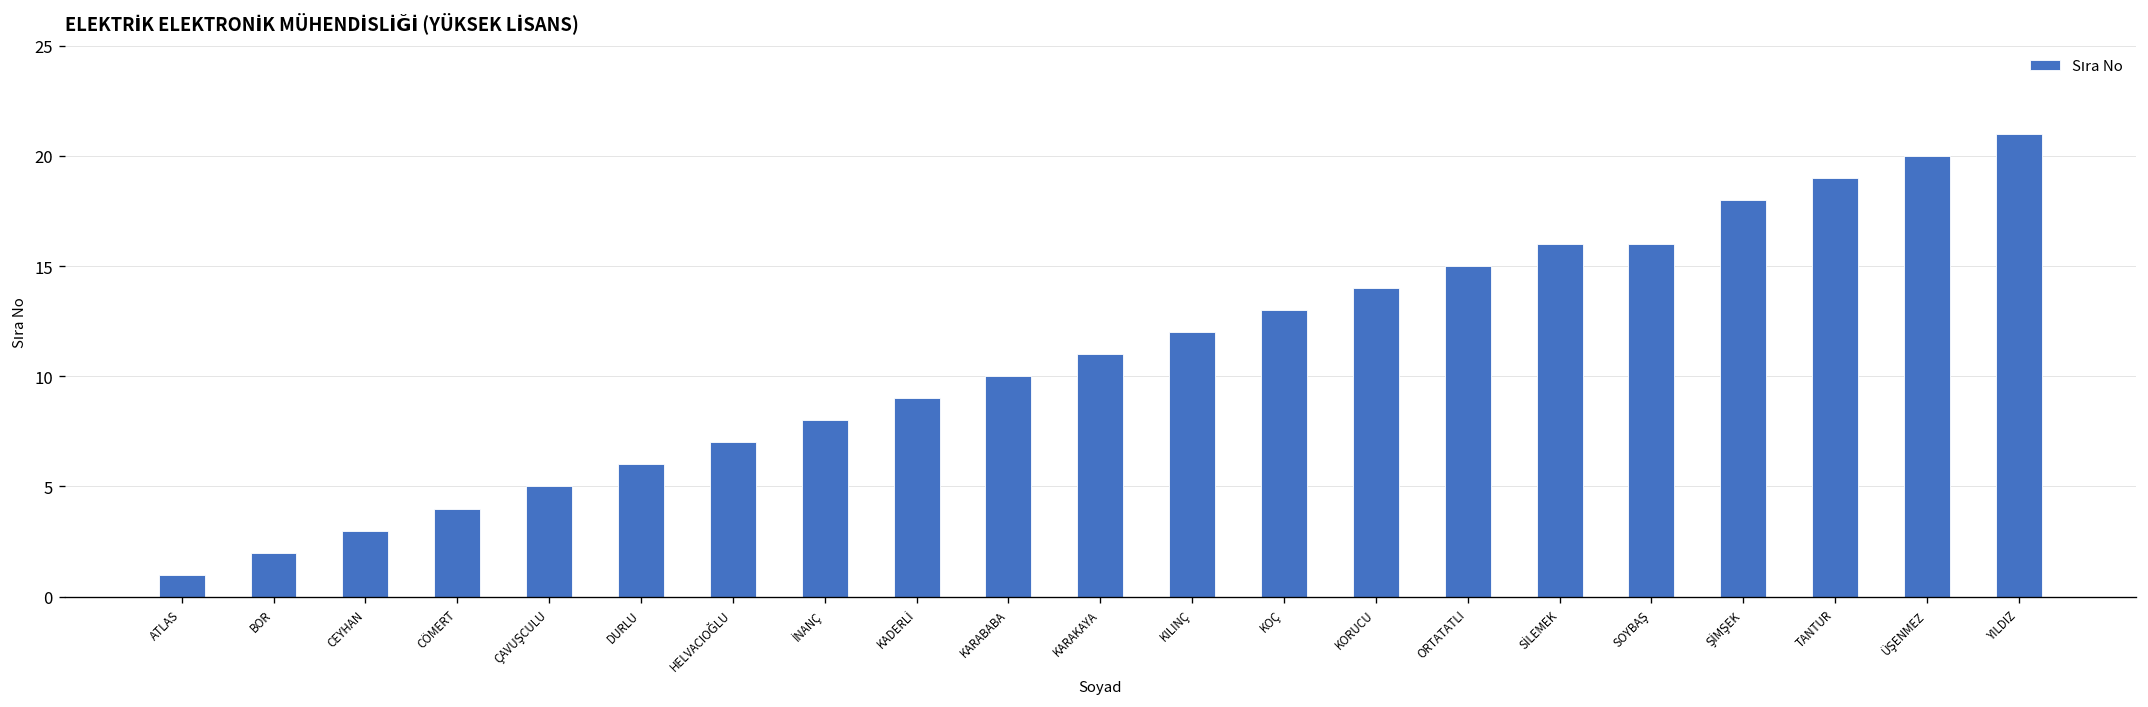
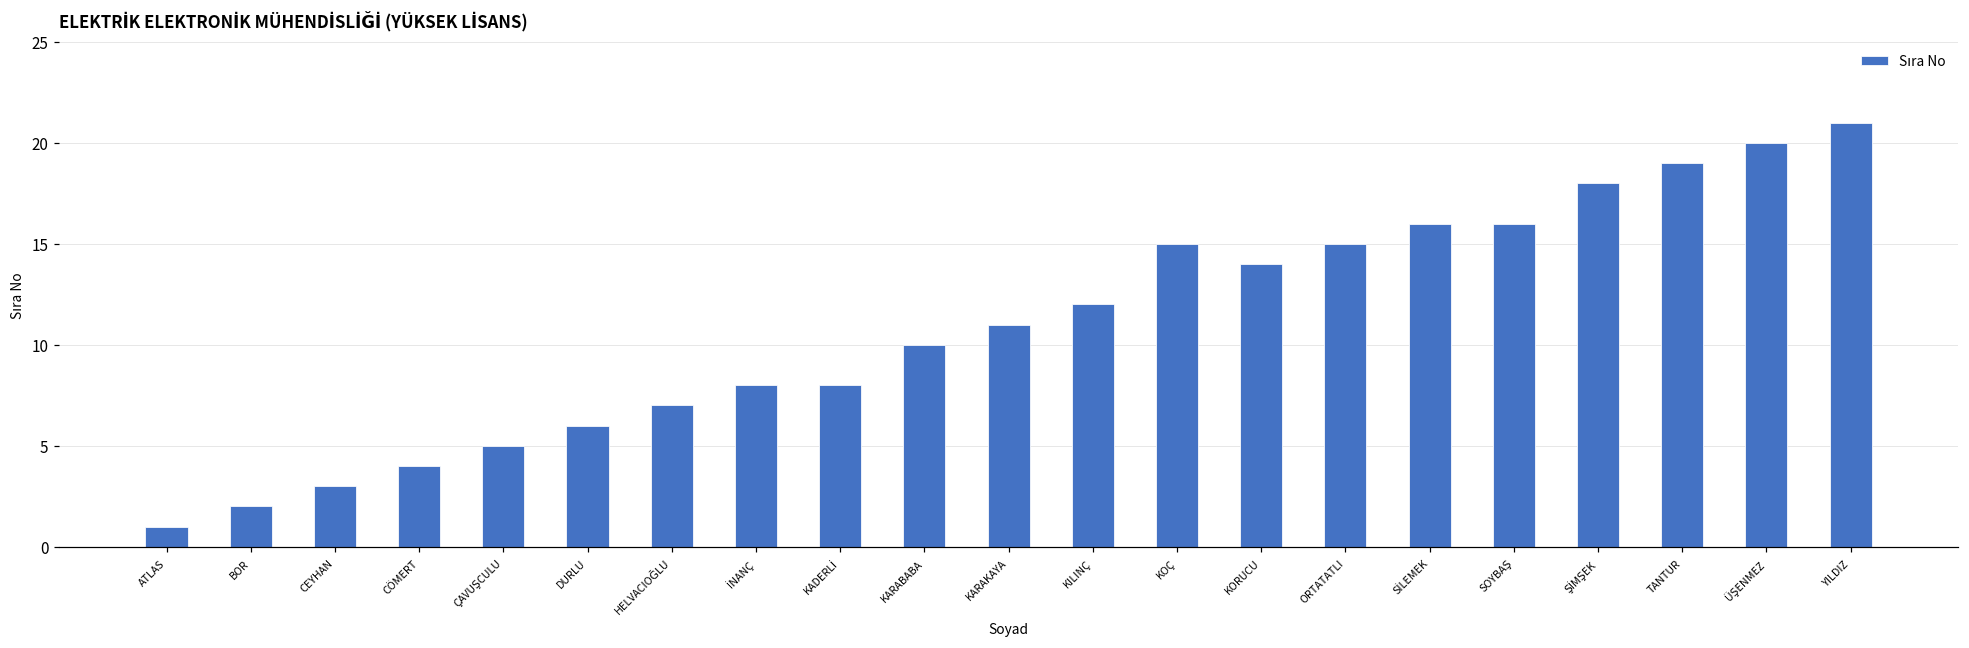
  {
    "ATLAS": 1,
    "BOR": 2,
    "CEYHAN": 3,
    "CÖMERT": 4,
    "ÇAVUŞCULU": 5,
    "DURLU": 6,
    "HELVACIOĞLU": 7,
    "İNANÇ": 8,
-   "KADERLİ": 9,
+   "KADERLİ": 8,
    "KARABABA": 10,
    "KARAKAYA": 11,
    "KILINÇ": 12,
-   "KOÇ": 13,
+   "KOÇ": 15,
    "KORUCU": 14,
    "ORTATATLI": 15,
    "SİLEMEK": 16,
    "SOYBAŞ": 16,
    "ŞİMŞEK": 18,
    "TANTUR": 19,
    "ÜŞENMEZ": 20,
    "YILDIZ": 21
  }
